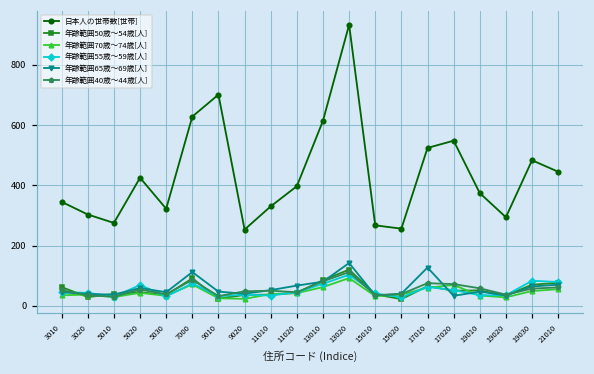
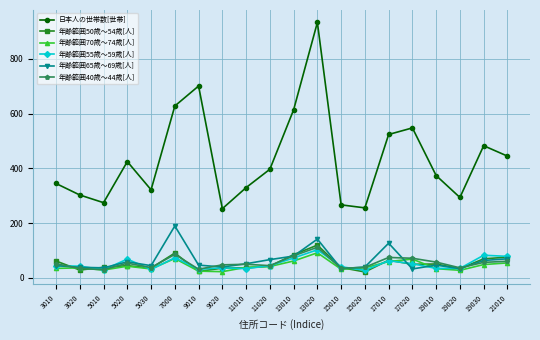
  {
    "日本人の世帯数[世帯]": {
      "3010": 350,
      "3020": 300,
      "5010": 280,
      "5020": 430,
      "5030": 320,
      "7000": 630,
      "9010": 700,
      "9020": 250,
      "11010": 330,
      "11020": 400,
      "13010": 610,
      "13020": 930,
      "15010": 270,
      "15020": 260,
      "17010": 520,
      "17020": 550,
      "19010": 370,
      "19020": 290,
      "19030": 480,
      "21010": 450
    },
    "年齢範囲70歳～74歳[人]": {
      "3010": 40,
      "9020": 20,
      "13010": 60,
      "13020": 90
    },
    "年齢範囲55歳～59歳[人]": {
      "5020": 70,
      "19030": 80
    },
    "年齢範囲65歳～69歳[人]": {
-     "7000": 110,
+     "7000": 190,
      "9010": 50,
      "11020": 70,
      "13020": 140,
      "17010": 130,
      "17020": 30
    }
  }
